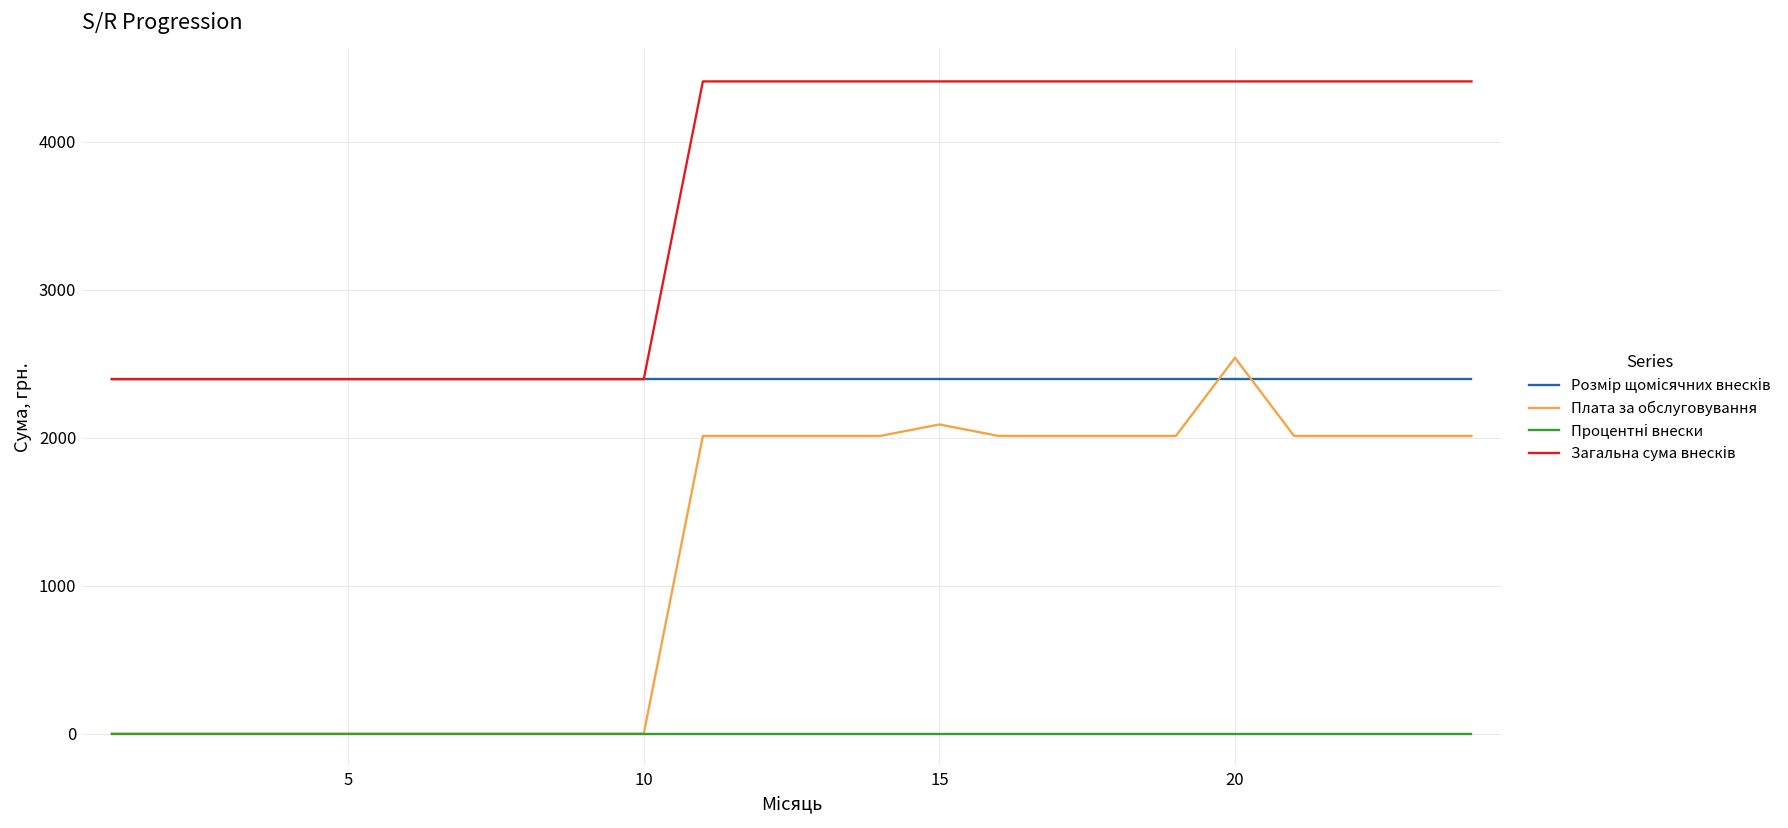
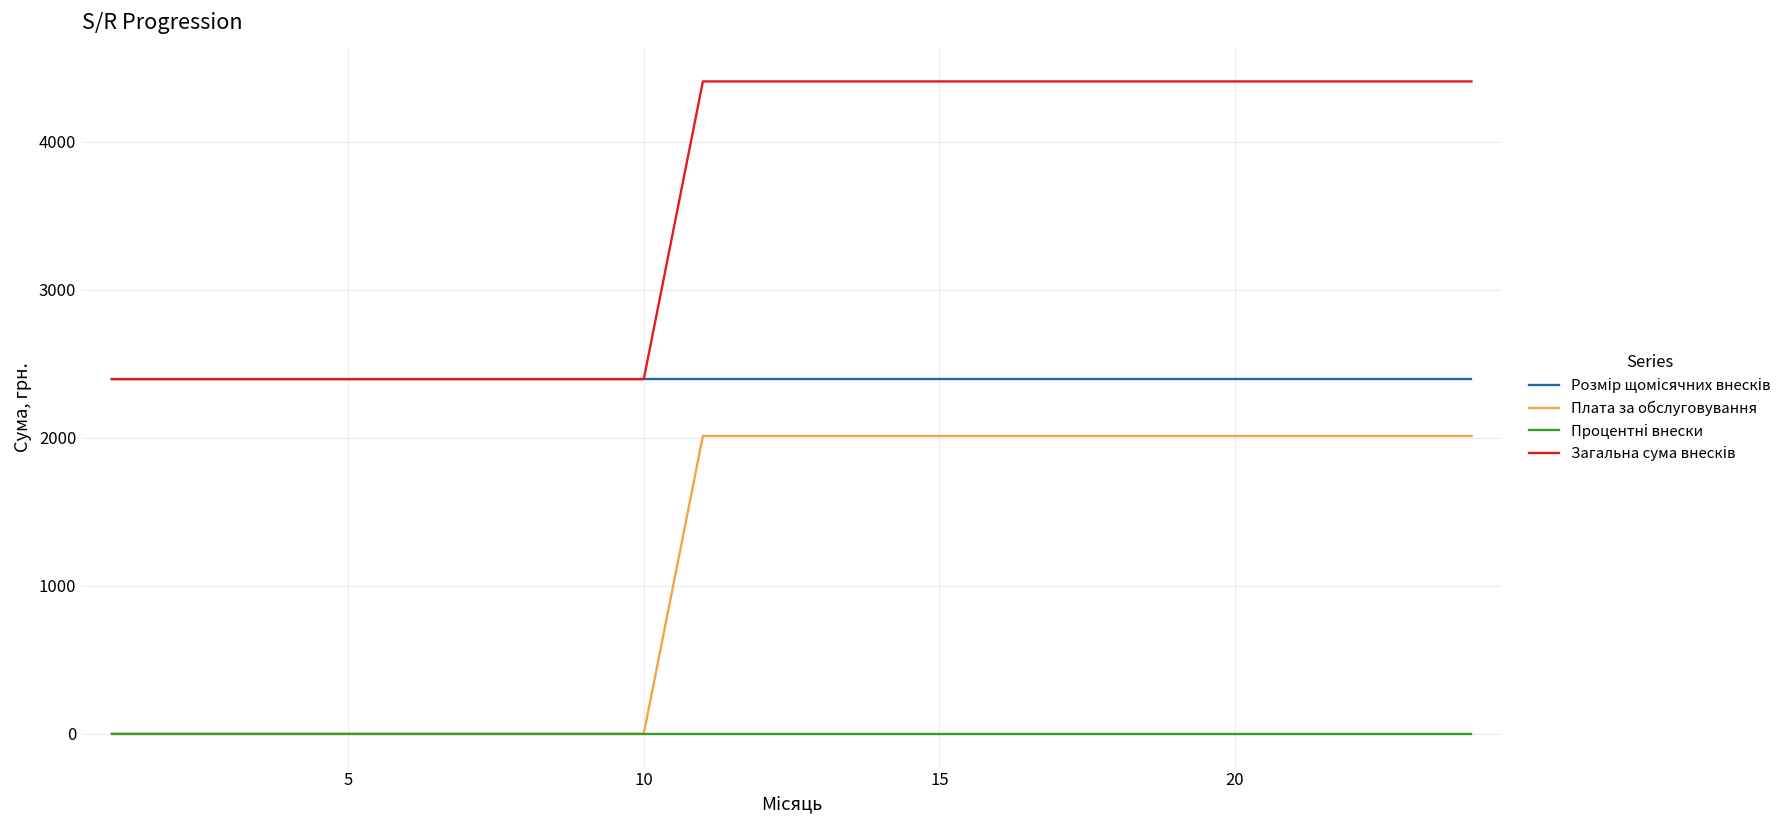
  {
    "Розмір щомісячних внесків": {
      "15": 2400,
      "20": 2400
    },
    "Плата за обслуговування": {
-     "15": 2090,
-     "20": 2540
+     "15": 2010,
+     "20": 2010
    },
    "Процентні внески": {
      "15": 0,
      "20": 0
    },
    "Загальна сума внесків": {
      "15": 4410,
      "20": 4410
    }
  }
